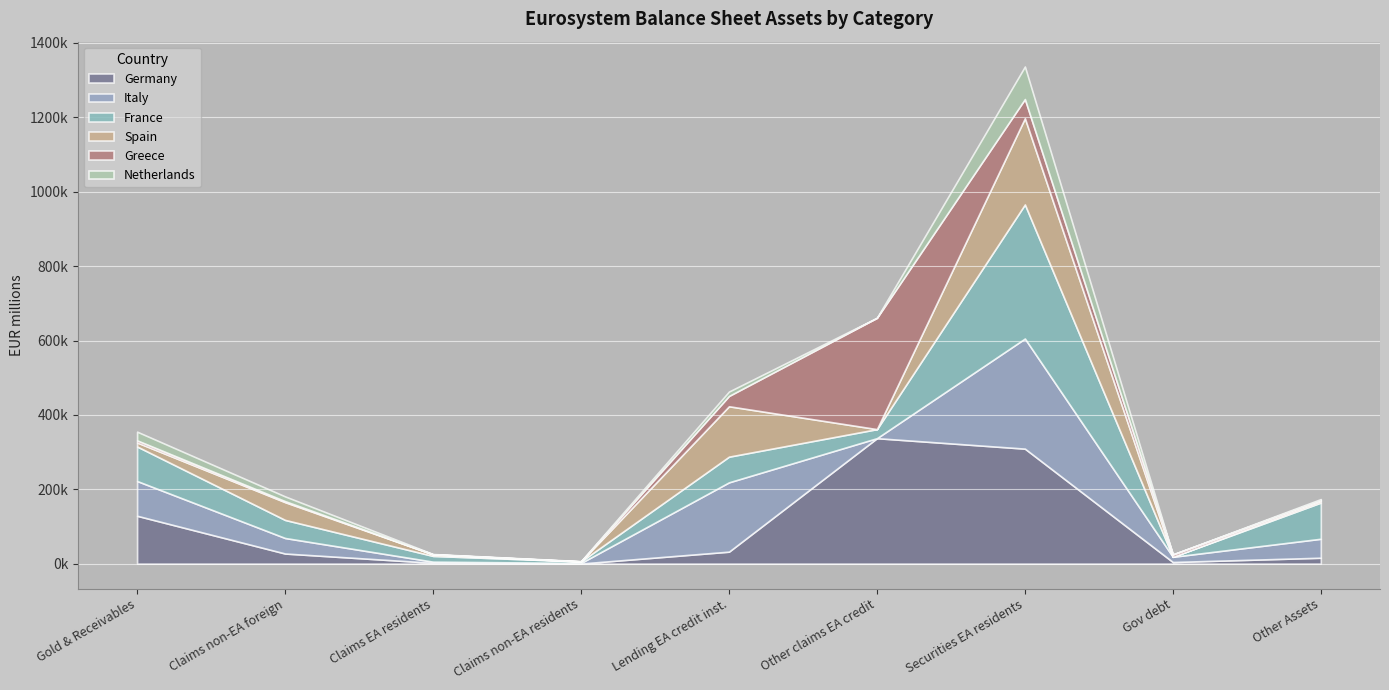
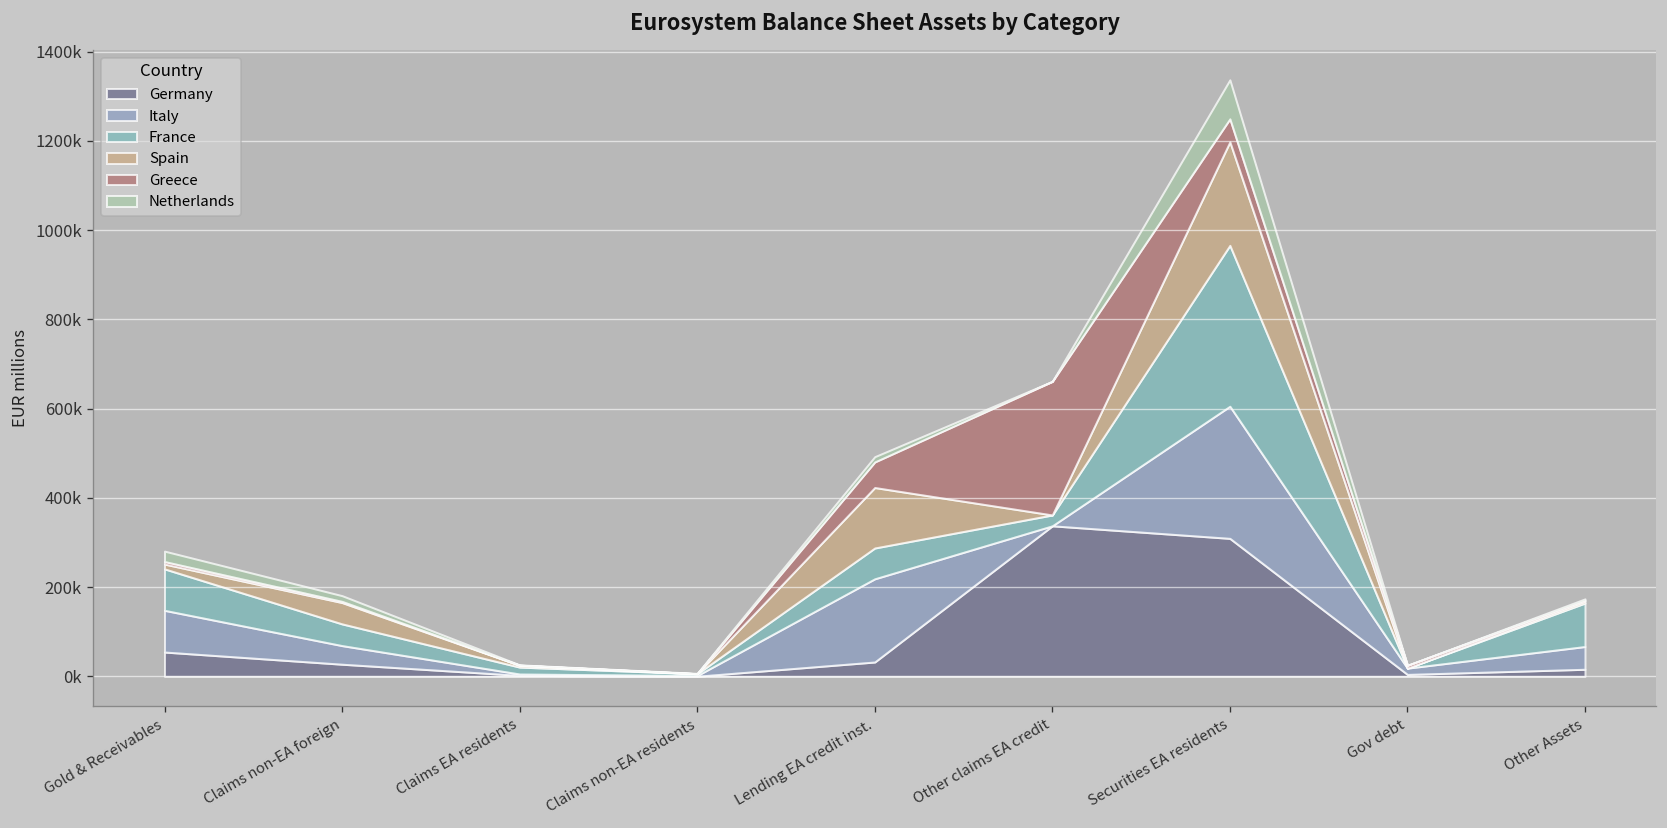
  {
    "Germany": {
-     "Gold & Receivables": 130000,
+     "Gold & Receivables": 50000,
      "Claims non-EA foreign": 30000,
      "Lending EA credit inst.": 30000,
      "Securities EA residents": 310000,
      "Other Assets": 20000
    },
    "Greece": {
-     "Lending EA credit inst.": 30000,
+     "Lending EA credit inst.": 60000,
      "Securities EA residents": 50000
    }
  }
